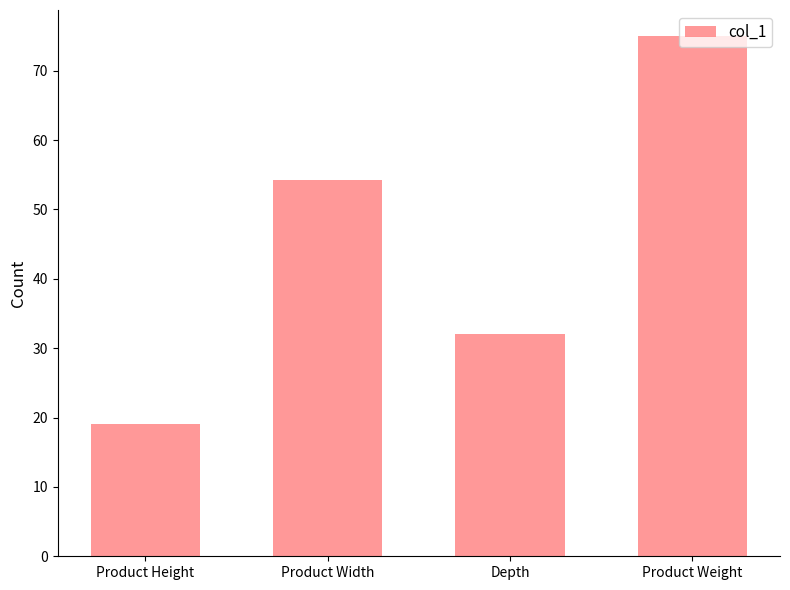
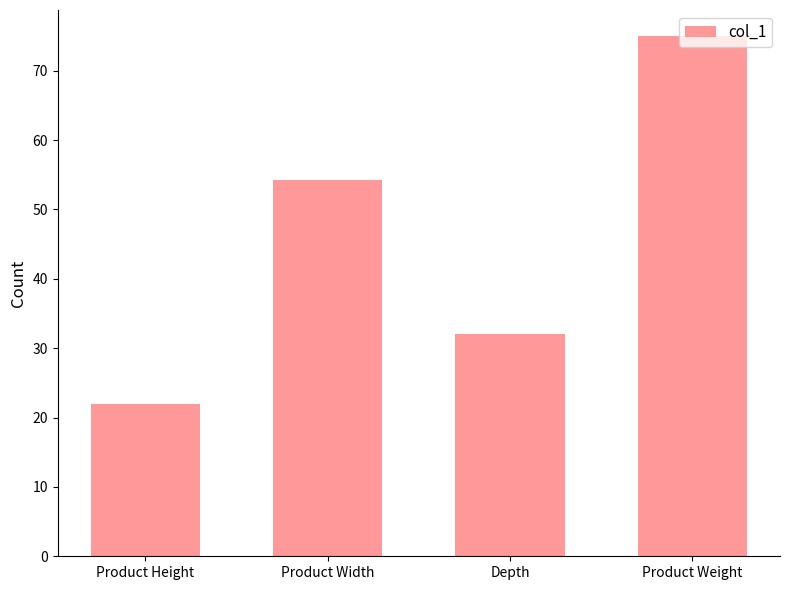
  {
-   "Product Height": 19,
+   "Product Height": 22,
    "Product Width": 54,
    "Depth": 32
  }
